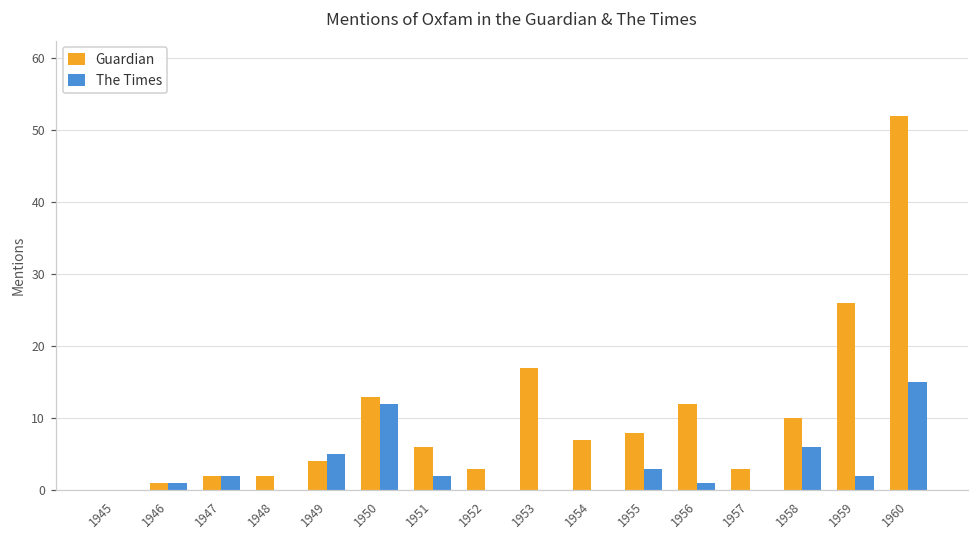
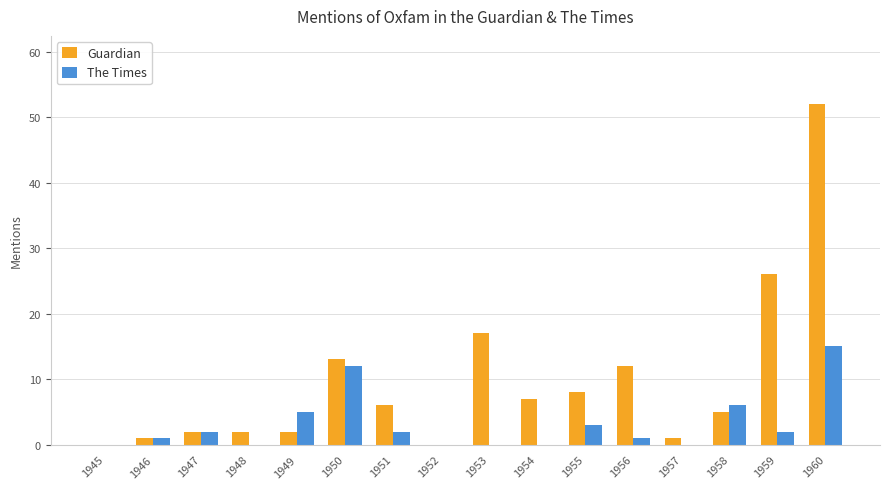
  {
    "Guardian": {
      "1945": 0,
      "1946": 1,
      "1947": 2,
      "1948": 2,
-     "1949": 4,
+     "1949": 2,
      "1950": 13,
      "1951": 6,
-     "1952": 3,
+     "1952": 0,
      "1953": 17,
      "1954": 7,
      "1955": 8,
      "1956": 12,
-     "1957": 3,
-     "1958": 10,
+     "1957": 1,
+     "1958": 5,
      "1959": 26,
      "1960": 52
    },
    "The Times": {
      "1945": 0,
      "1946": 1,
      "1947": 2,
      "1948": 0,
      "1949": 5,
      "1950": 12,
      "1951": 2,
      "1952": 0,
      "1953": 0,
      "1954": 0,
      "1955": 3,
      "1956": 1,
      "1957": 0,
      "1958": 6,
      "1959": 2,
      "1960": 15
    }
  }
